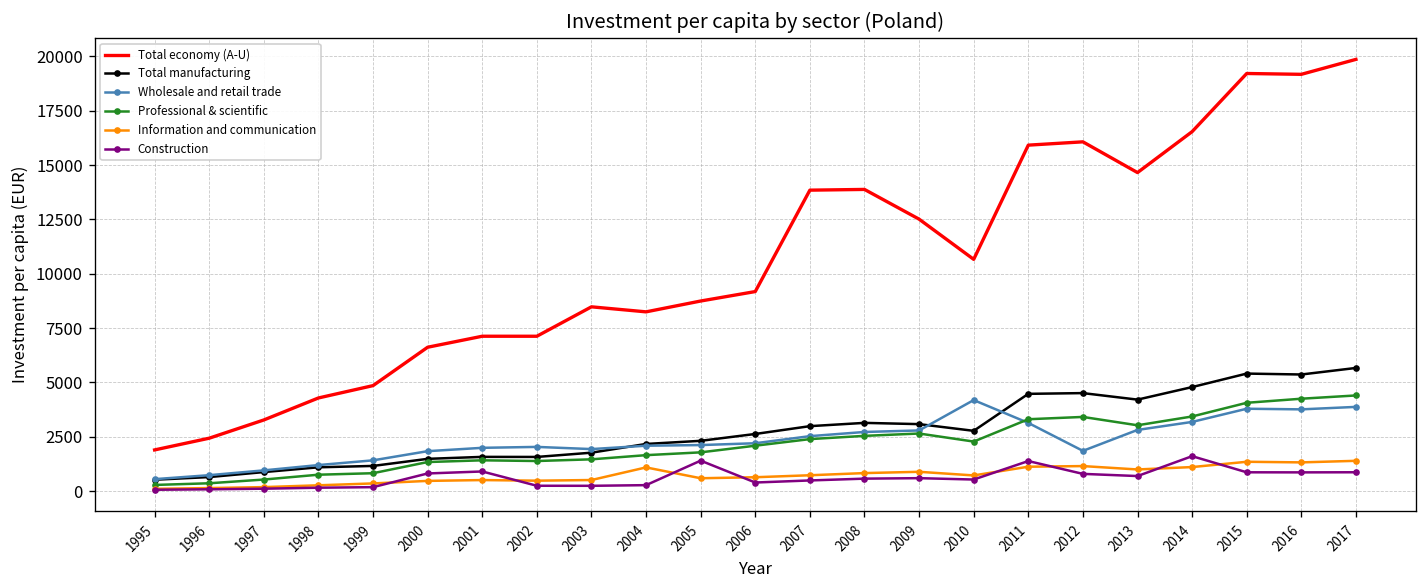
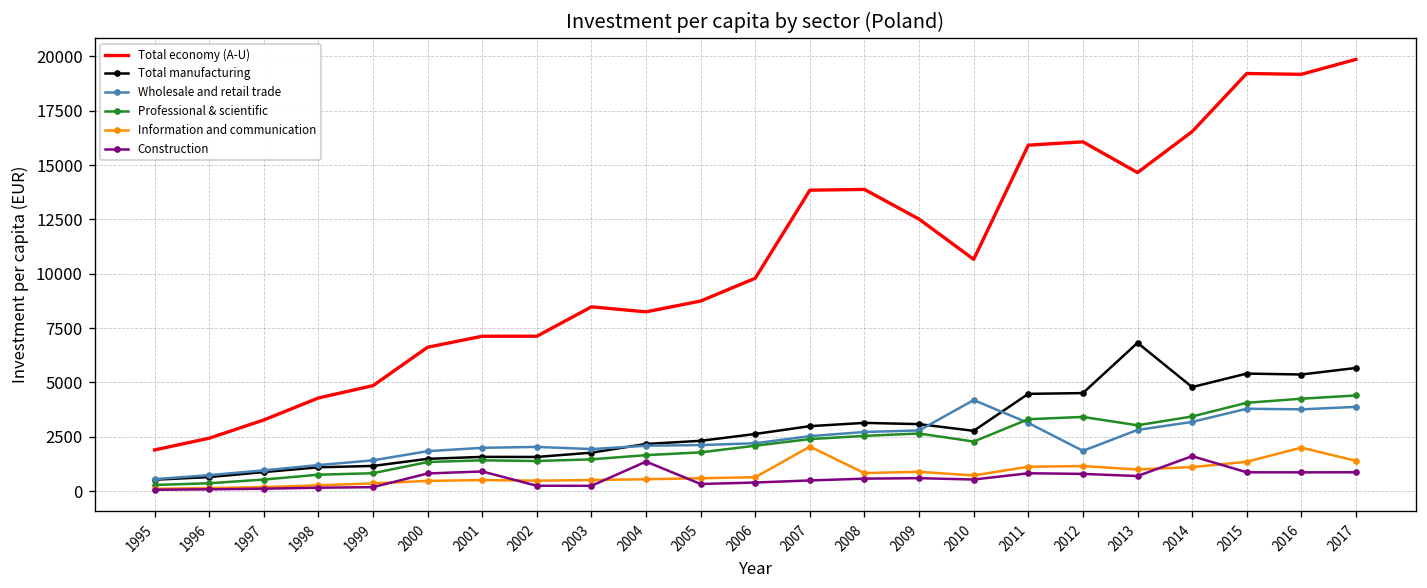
  {
    "Total economy (A-U)": {
      "1995": 1900,
      "1996": 2400,
      "1997": 3300,
      "1998": 4300,
      "1999": 4900,
      "2000": 6600,
      "2001": 7100,
      "2002": 7100,
      "2003": 8500,
      "2004": 8200,
      "2005": 8700,
-     "2006": 9200,
+     "2006": 9800,
      "2007": 13800,
      "2008": 13900,
      "2009": 12500,
      "2010": 10700,
      "2011": 15900,
      "2012": 16100,
      "2013": 14700,
      "2014": 16500,
      "2015": 19200,
      "2016": 19200,
      "2017": 19900
    },
    "Total manufacturing": {
      "1999": 1200,
      "2000": 1500,
      "2001": 1600,
      "2002": 1600,
      "2003": 1800,
      "2005": 2300,
      "2006": 2600,
      "2007": 3000,
      "2008": 3100,
      "2009": 3100,
      "2010": 2800,
      "2011": 4500,
      "2012": 4500,
-     "2013": 4200,
+     "2013": 6800,
      "2014": 4800,
      "2015": 5400,
      "2016": 5400,
      "2017": 5700
    },
    "Wholesale and retail trade": {
      "1999": 1400,
      "2000": 1800,
      "2001": 2000,
      "2002": 2000,
      "2003": 1900,
      "2005": 2100,
      "2008": 2700,
      "2009": 2800,
      "2010": 4200,
      "2011": 3100,
      "2012": 1900,
      "2013": 2800,
      "2014": 3200,
      "2015": 3800,
      "2016": 3800,
      "2017": 3900
    },
    "Professional & scientific": {
      "1995": 300,
      "1996": 400,
      "1997": 500,
      "1998": 800,
      "1999": 800,
      "2000": 1300,
      "2001": 1400,
      "2002": 1400,
      "2003": 1500,
      "2004": 1700,
      "2005": 1800,
      "2008": 2500,
      "2009": 2600,
      "2010": 2300,
      "2011": 3300,
      "2012": 3400,
      "2013": 3000,
      "2014": 3400,
      "2015": 4100,
      "2016": 4300,
      "2017": 4400
    },
    "Information and communication": {
      "1999": 400,
      "2000": 500,
      "2001": 500,
      "2002": 500,
      "2003": 500,
-     "2004": 1100,
+     "2004": 500,
      "2005": 600,
      "2006": 600,
-     "2007": 700,
+     "2007": 2000,
      "2008": 800,
      "2009": 900,
      "2010": 700,
      "2011": 1100,
      "2012": 1200,
      "2013": 1000,
      "2014": 1100,
      "2015": 1300,
-     "2016": 1300,
+     "2016": 2000,
      "2017": 1400
    },
    "Construction": {
      "1999": 200,
      "2000": 800,
      "2001": 900,
      "2002": 200,
      "2003": 200,
-     "2004": 300,
-     "2005": 1400,
+     "2004": 1400,
+     "2005": 300,
      "2006": 400,
      "2007": 500,
      "2008": 600,
      "2009": 600,
      "2010": 500,
-     "2011": 1400,
+     "2011": 800,
      "2012": 800,
      "2013": 700,
      "2014": 1600,
      "2015": 900,
      "2016": 900,
      "2017": 900
    }
  }
